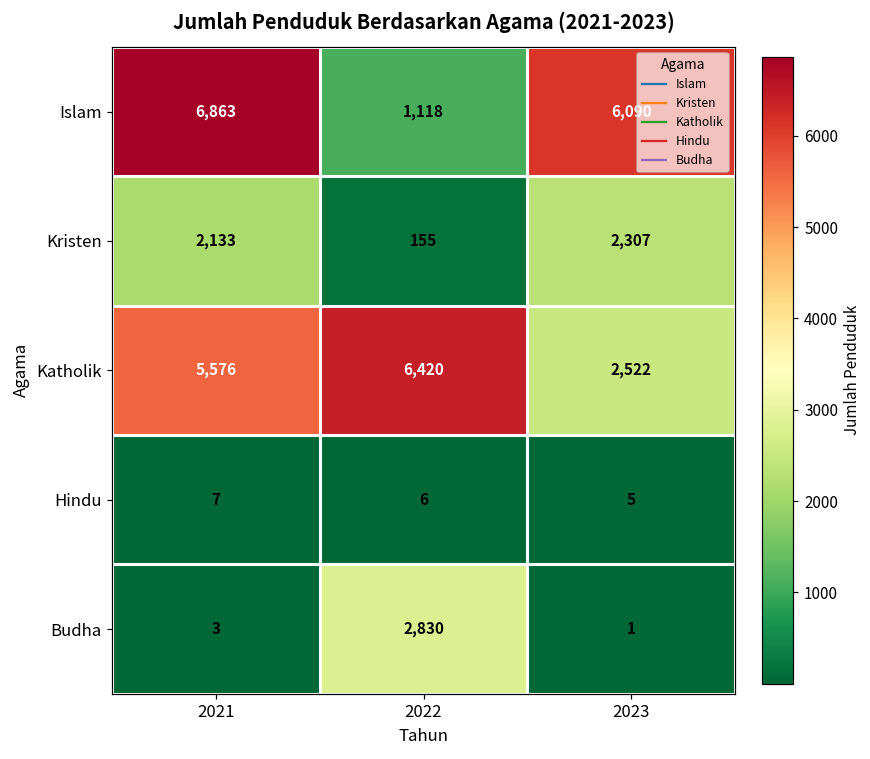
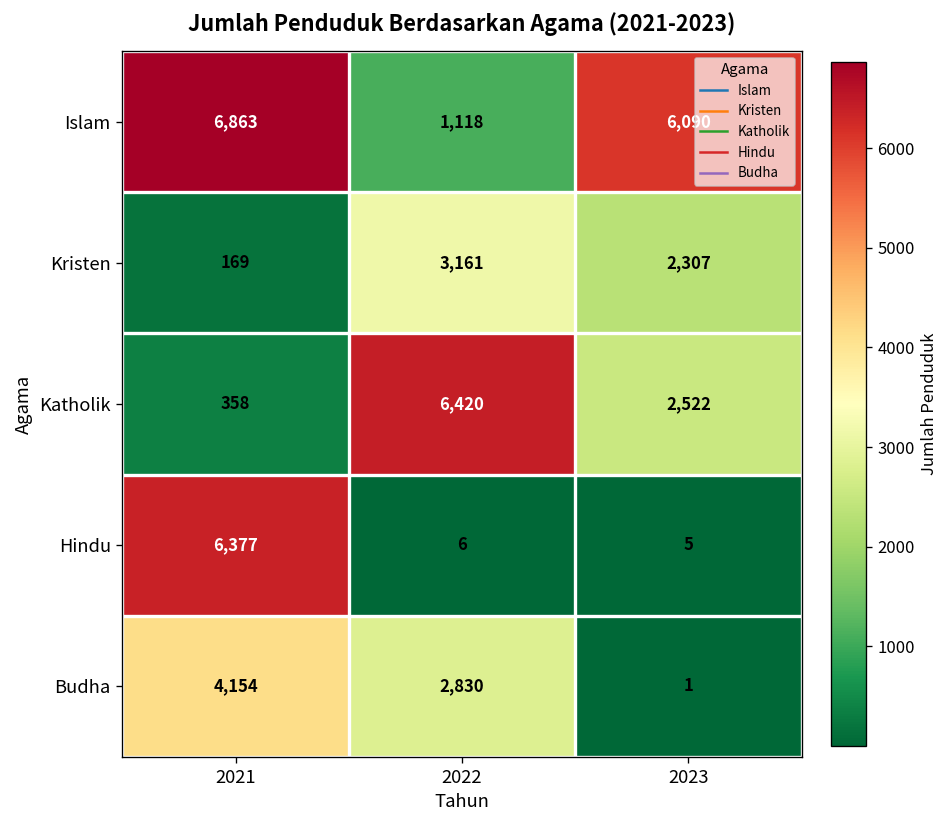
  {
    "Islam": {
      "2021": "6,863",
      "2022": "1,118"
    },
    "Kristen": {
-     "2021": "2,133",
-     "2022": "155",
+     "2021": "169",
+     "2022": "3,161",
      "2023": "2,307"
    },
    "Katholik": {
-     "2021": "5,576",
+     "2021": "358",
      "2022": "6,420",
      "2023": "2,522"
    },
    "Hindu": {
-     "2021": "7",
+     "2021": "6,377",
      "2022": "6",
      "2023": "5"
    },
    "Budha": {
-     "2021": "3",
+     "2021": "4,154",
      "2022": "2,830",
      "2023": "1"
    }
  }
